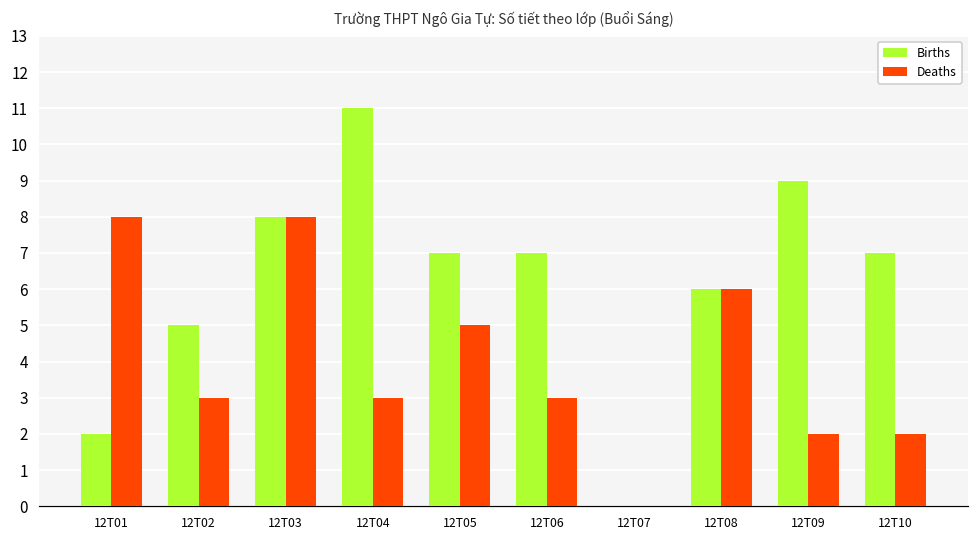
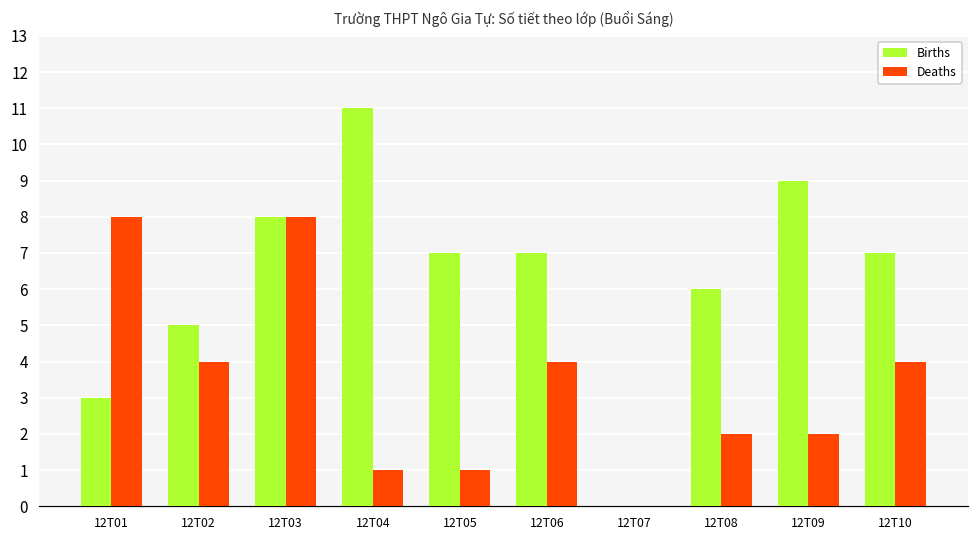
  {
    "Births": {
-     "12T01": 2,
+     "12T01": 3,
      "12T02": 5,
      "12T03": 8,
      "12T04": 11,
      "12T05": 7,
      "12T06": 7,
      "12T07": 0,
      "12T08": 6,
      "12T09": 9,
      "12T10": 7
    },
    "Deaths": {
      "12T01": 8,
-     "12T02": 3,
+     "12T02": 4,
      "12T03": 8,
-     "12T04": 3,
-     "12T05": 5,
-     "12T06": 3,
+     "12T04": 1,
+     "12T05": 1,
+     "12T06": 4,
      "12T07": 0,
-     "12T08": 6,
+     "12T08": 2,
      "12T09": 2,
-     "12T10": 2
+     "12T10": 4
    }
  }
